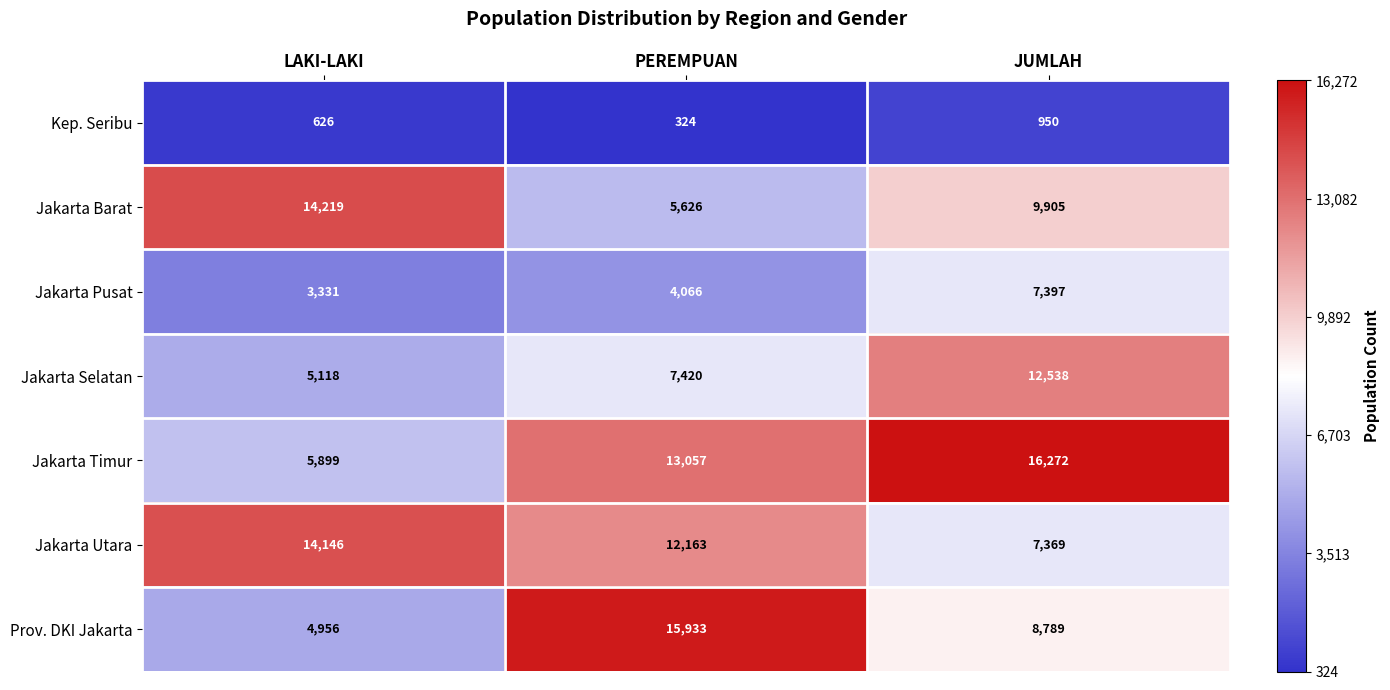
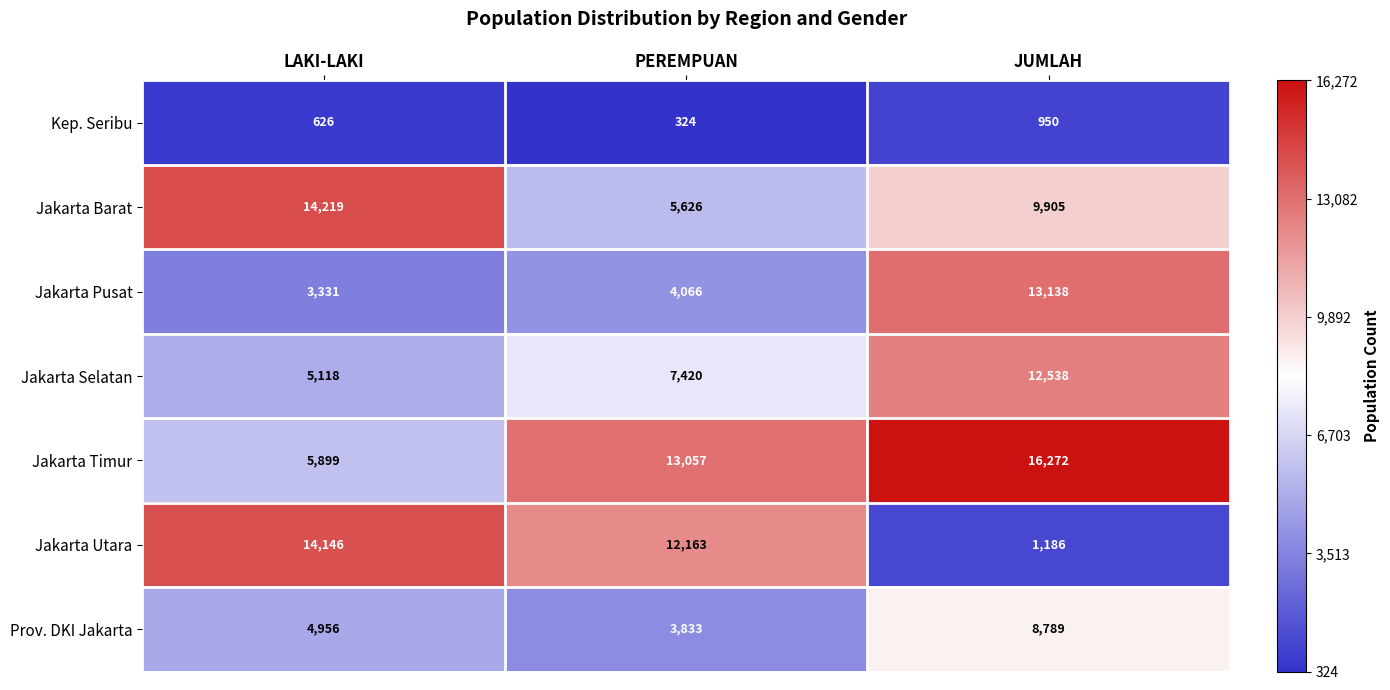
  {
    "Kep. Seribu": {
      "LAKI-LAKI": "626",
      "PEREMPUAN": "324",
      "JUMLAH": "950"
    },
    "Jakarta Barat": {
      "LAKI-LAKI": "14,219",
      "PEREMPUAN": "5,626",
      "JUMLAH": "9,905"
    },
    "Jakarta Pusat": {
      "LAKI-LAKI": "3,331",
      "PEREMPUAN": "4,066",
-     "JUMLAH": "7,397"
+     "JUMLAH": "13,138"
    },
    "Jakarta Selatan": {
      "LAKI-LAKI": "5,118",
      "PEREMPUAN": "7,420",
      "JUMLAH": "12,538"
    },
    "Jakarta Timur": {
      "LAKI-LAKI": "5,899",
      "PEREMPUAN": "13,057",
      "JUMLAH": "16,272"
    },
    "Jakarta Utara": {
      "LAKI-LAKI": "14,146",
      "PEREMPUAN": "12,163",
-     "JUMLAH": "7,369"
+     "JUMLAH": "1,186"
    },
    "Prov. DKI Jakarta": {
      "LAKI-LAKI": "4,956",
-     "PEREMPUAN": "15,933",
+     "PEREMPUAN": "3,833",
      "JUMLAH": "8,789"
    }
  }
